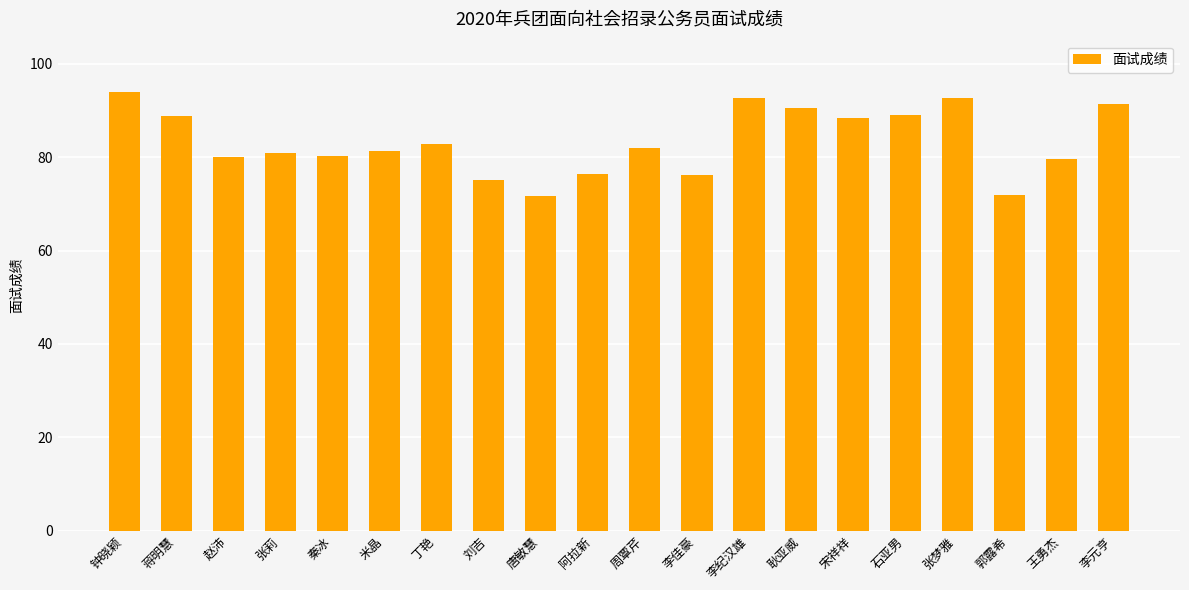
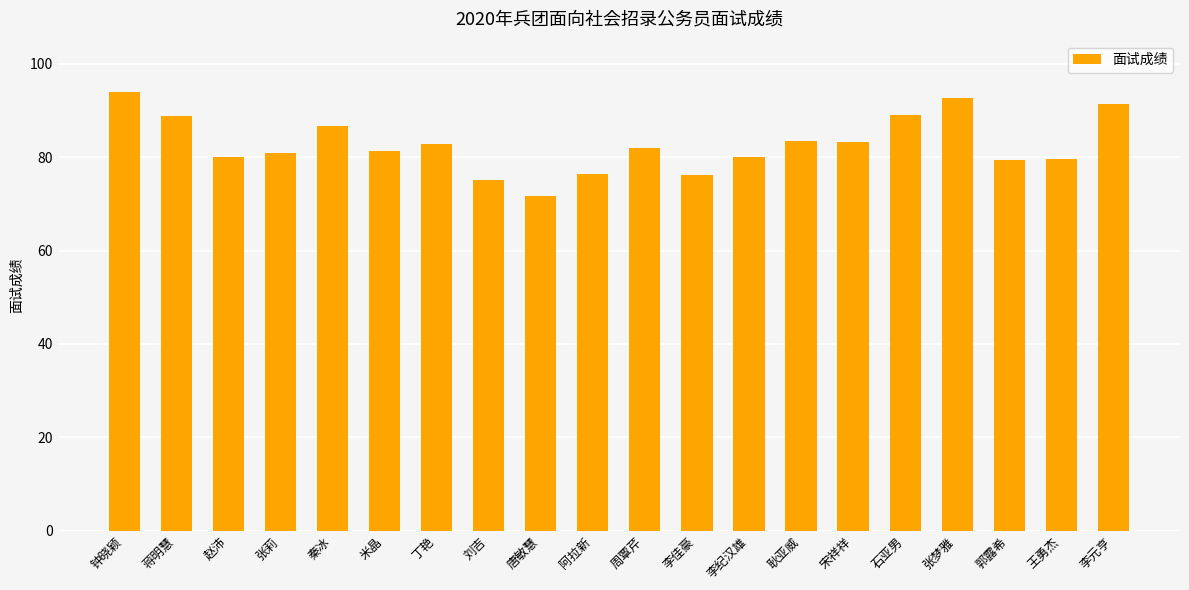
  {
    "钟晓颖": 94,
    "蒋明慧": 89,
    "赵沛": 80,
    "张莉": 81,
-   "秦冰": 80,
+   "秦冰": 87,
    "米晶": 81,
    "丁艳": 83,
    "刘吉": 75,
    "唐敏慧": 72,
    "阿拉新": 76,
    "周覃芹": 82,
    "李佳豪": 76,
-   "李纪汉雄": 93,
-   "耿亚威": 91,
-   "宋祥祥": 89,
+   "李纪汉雄": 80,
+   "耿亚威": 84,
+   "宋祥祥": 83,
    "石亚男": 89,
    "张梦雅": 93,
-   "郭露希": 72,
+   "郭露希": 79,
    "王勇杰": 80,
    "李元亨": 91
  }
